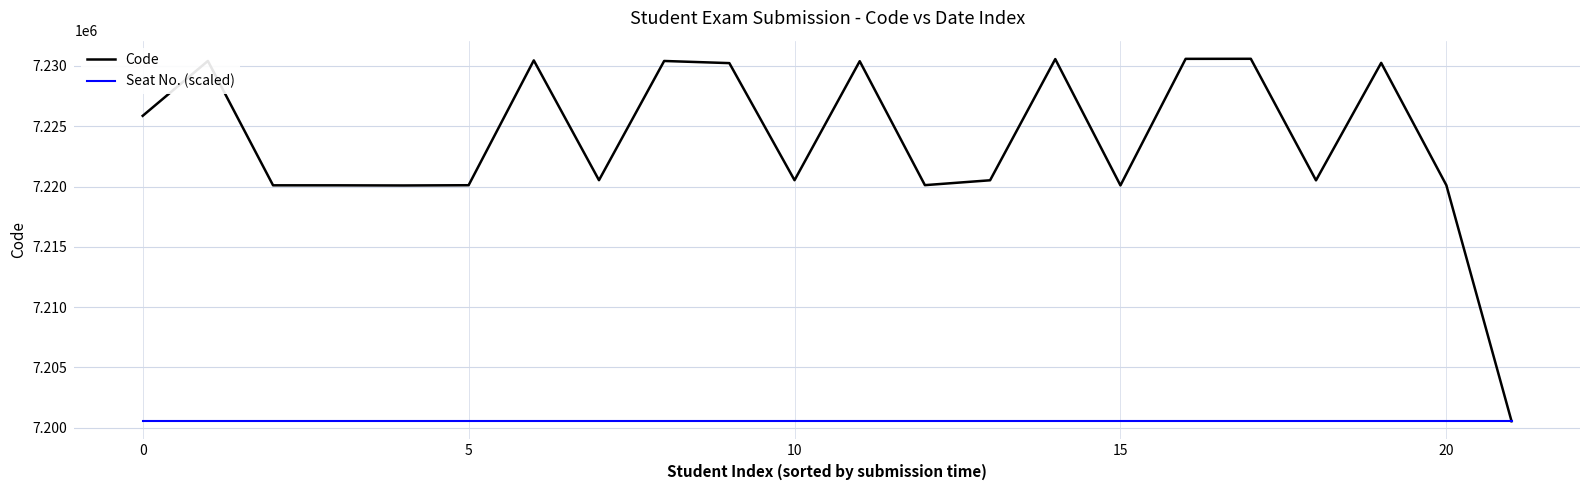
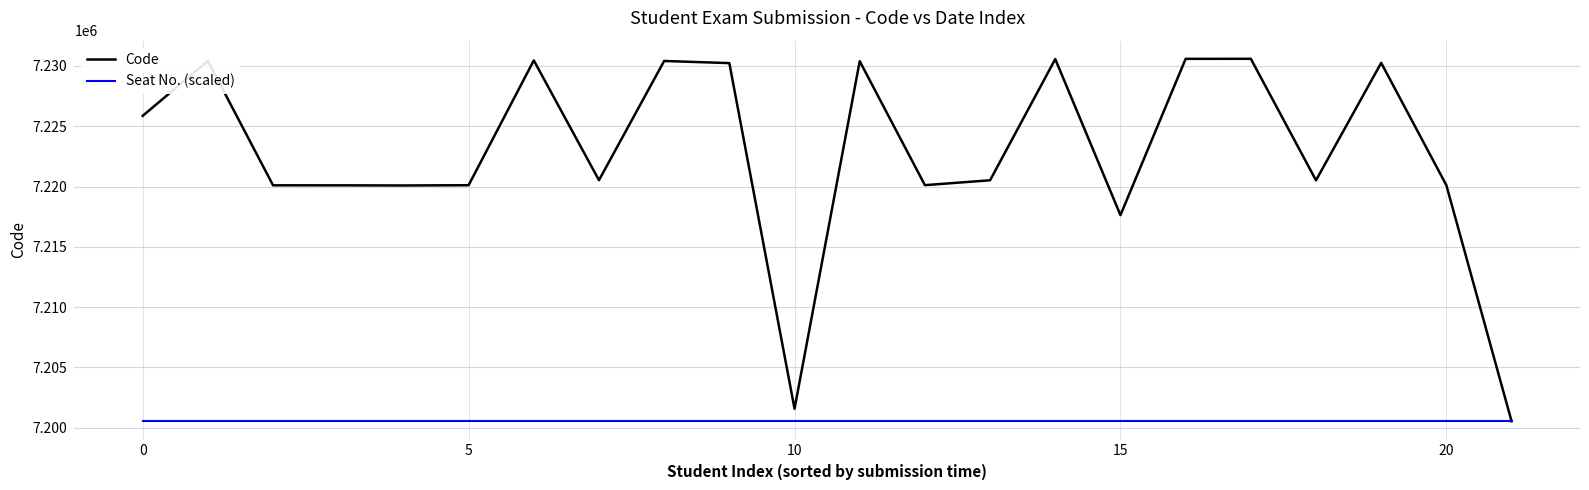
  {
    "Code": {
      "0": 7225900,
      "5": 7220100,
-     "10": 7220500,
-     "15": 7220100,
+     "10": 7201600,
+     "15": 7217600,
      "20": 7220100
    },
    "Seat No. (scaled)": {
      "0": 7200500,
      "5": 7200500,
      "10": 7200500,
      "15": 7200500,
      "20": 7200500
    }
  }
